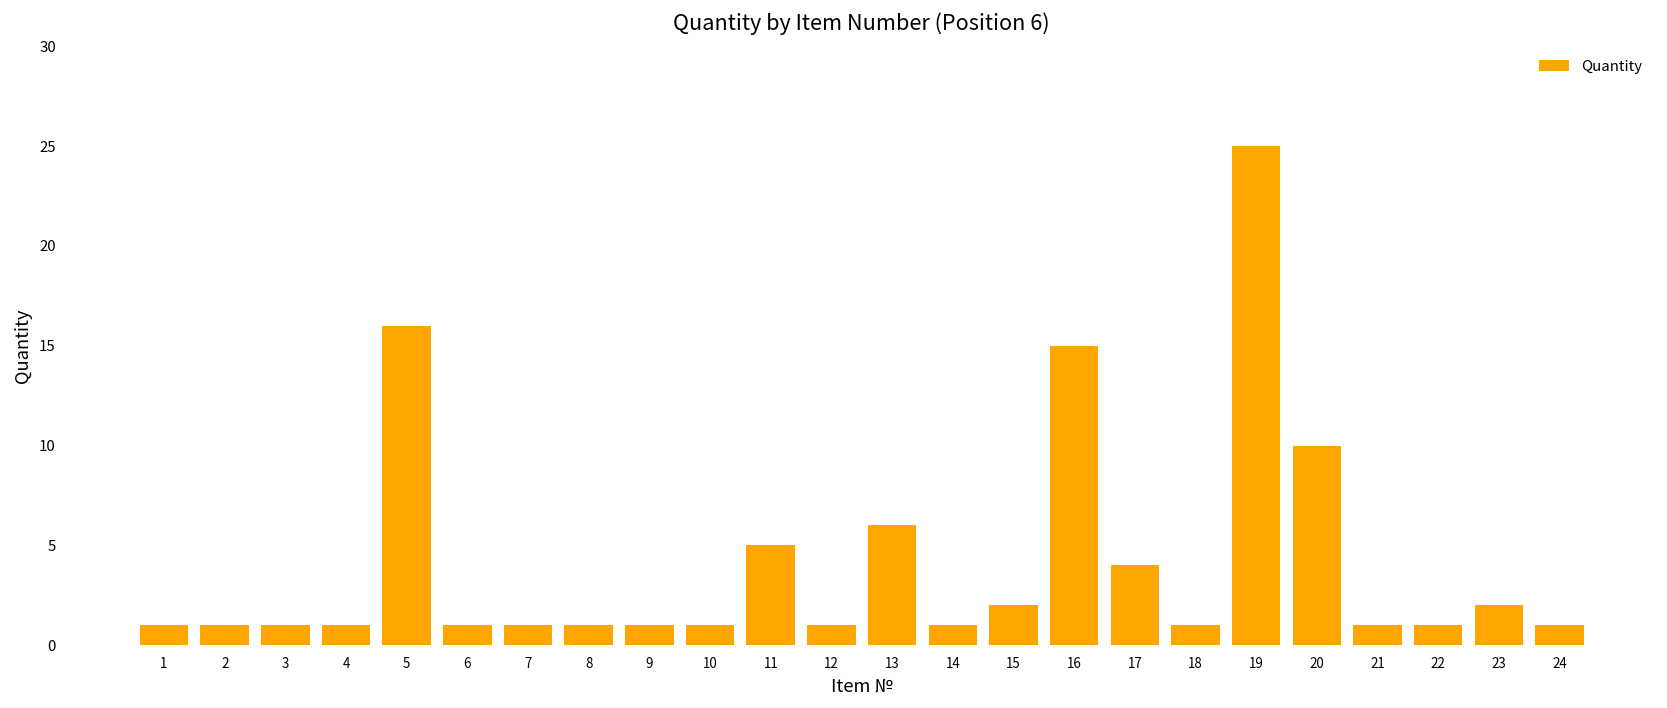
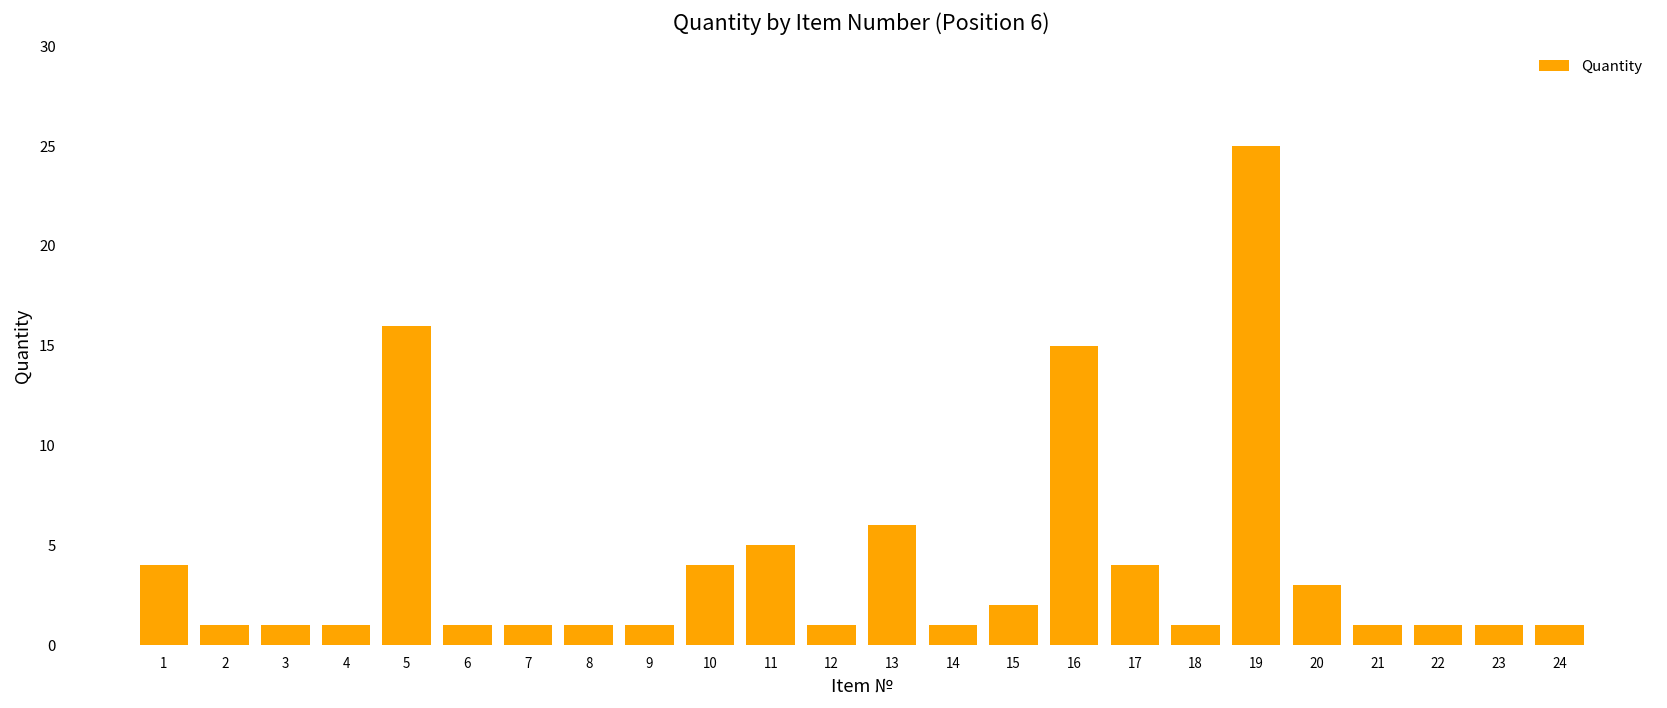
  {
-   "1": 1,
+   "1": 4,
    "2": 1,
    "3": 1,
    "4": 1,
    "5": 16,
    "6": 1,
    "7": 1,
    "8": 1,
    "9": 1,
-   "10": 1,
+   "10": 4,
    "11": 5,
    "12": 1,
    "13": 6,
    "14": 1,
    "15": 2,
    "16": 15,
    "17": 4,
    "18": 1,
    "19": 25,
-   "20": 10,
+   "20": 3,
    "21": 1,
    "22": 1,
-   "23": 2,
+   "23": 1,
    "24": 1
  }
